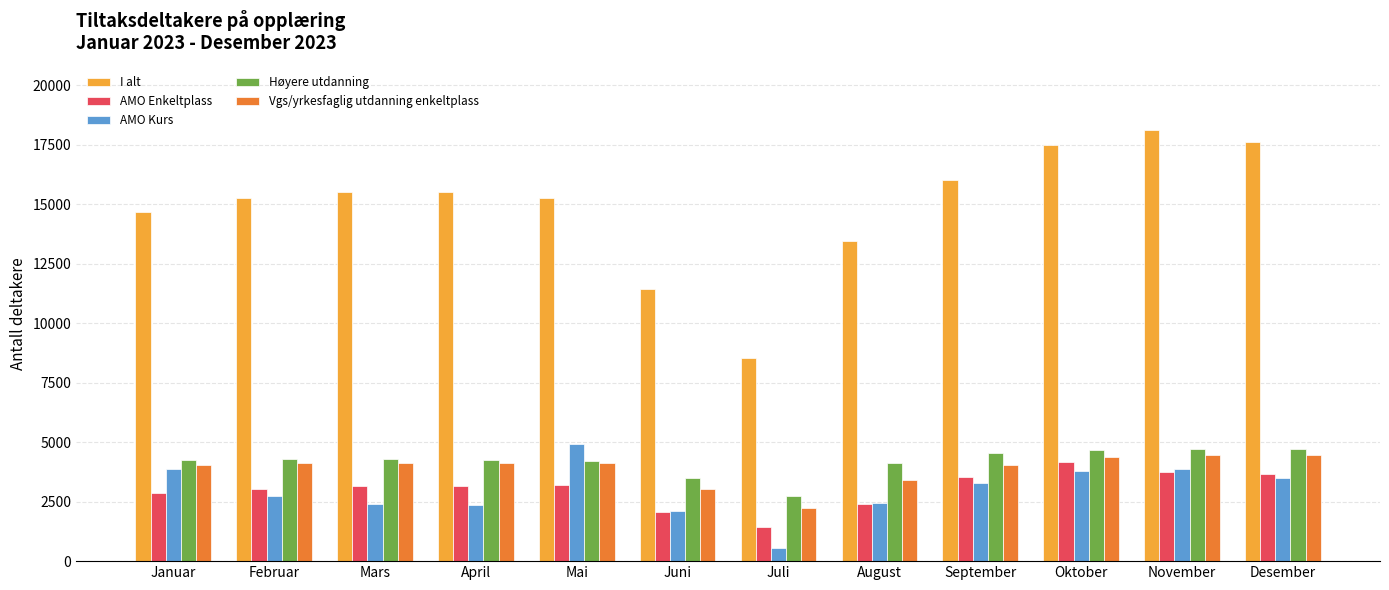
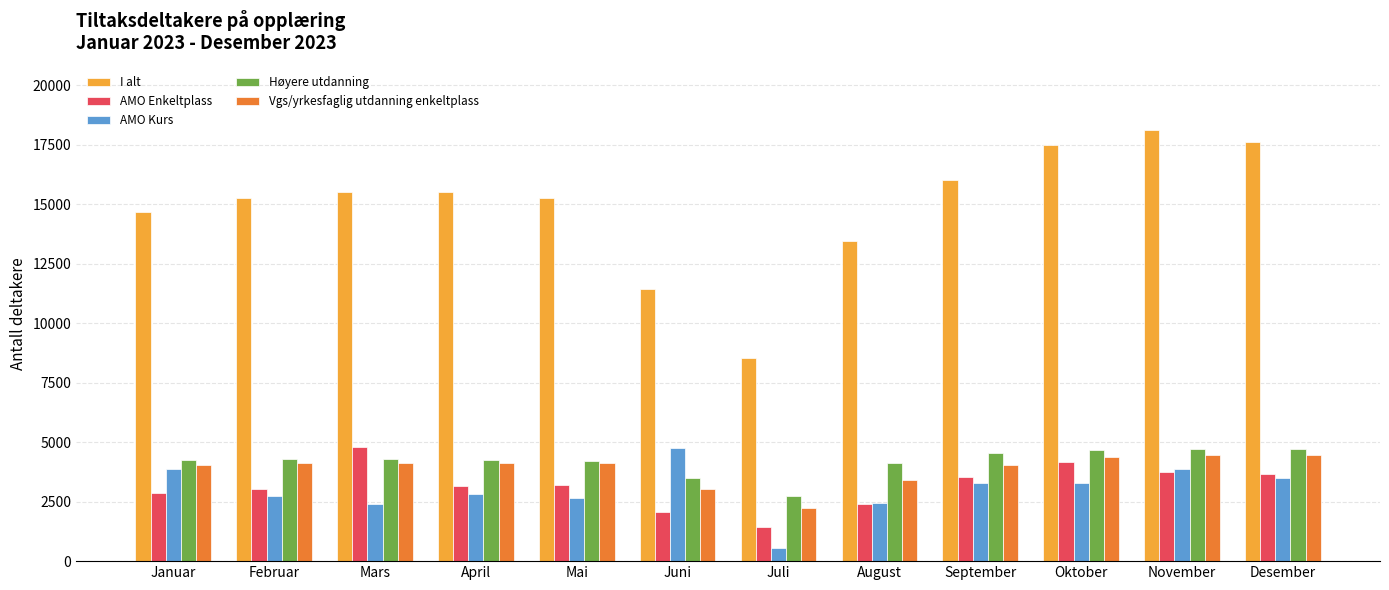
  {
    "AMO Enkeltplass": {
      "Januar": 2900,
      "Februar": 3000,
-     "Mars": 3200,
+     "Mars": 4800,
      "April": 3200,
      "Mai": 3200,
      "Juni": 2100,
      "Juli": 1400,
      "August": 2400,
      "September": 3500,
      "Oktober": 4200,
      "November": 3700,
      "Desember": 3600
    },
    "AMO Kurs": {
      "Januar": 3900,
      "Februar": 2700,
      "Mars": 2400,
-     "April": 2400,
-     "Mai": 4900,
-     "Juni": 2100,
+     "April": 2800,
+     "Mai": 2700,
+     "Juni": 4800,
      "Juli": 600,
      "August": 2500,
      "September": 3300,
-     "Oktober": 3800,
+     "Oktober": 3300,
      "November": 3900,
      "Desember": 3500
    },
    "Høyere utdanning": {
      "Januar": 4300,
      "Februar": 4300,
      "Mars": 4300,
      "April": 4300,
      "Mai": 4200,
      "Juni": 3500,
      "Juli": 2700,
      "August": 4100,
      "September": 4500,
      "Oktober": 4700,
      "November": 4700,
      "Desember": 4700
    }
  }
